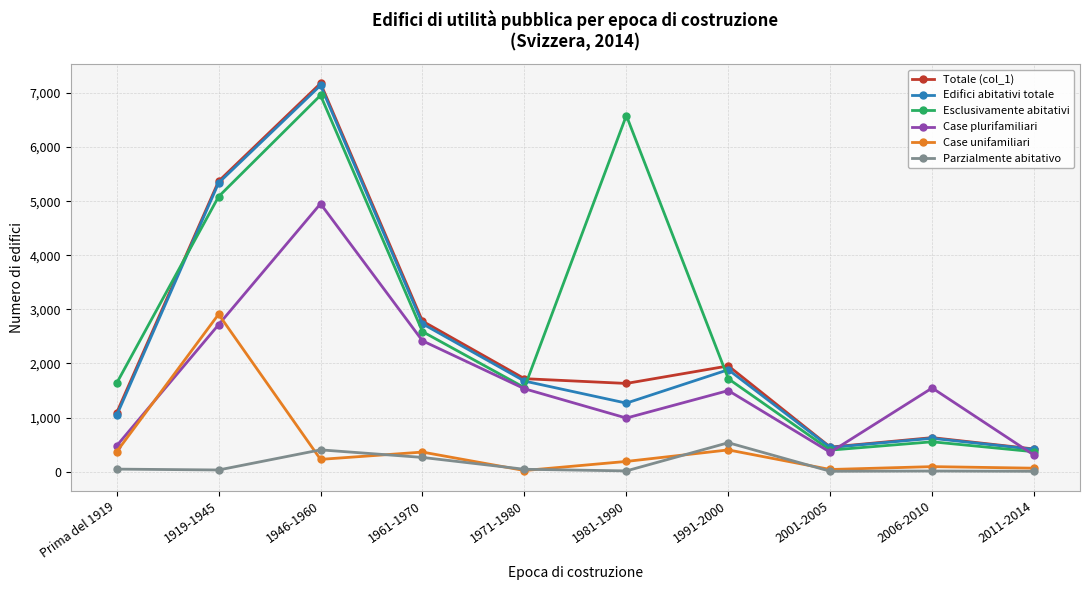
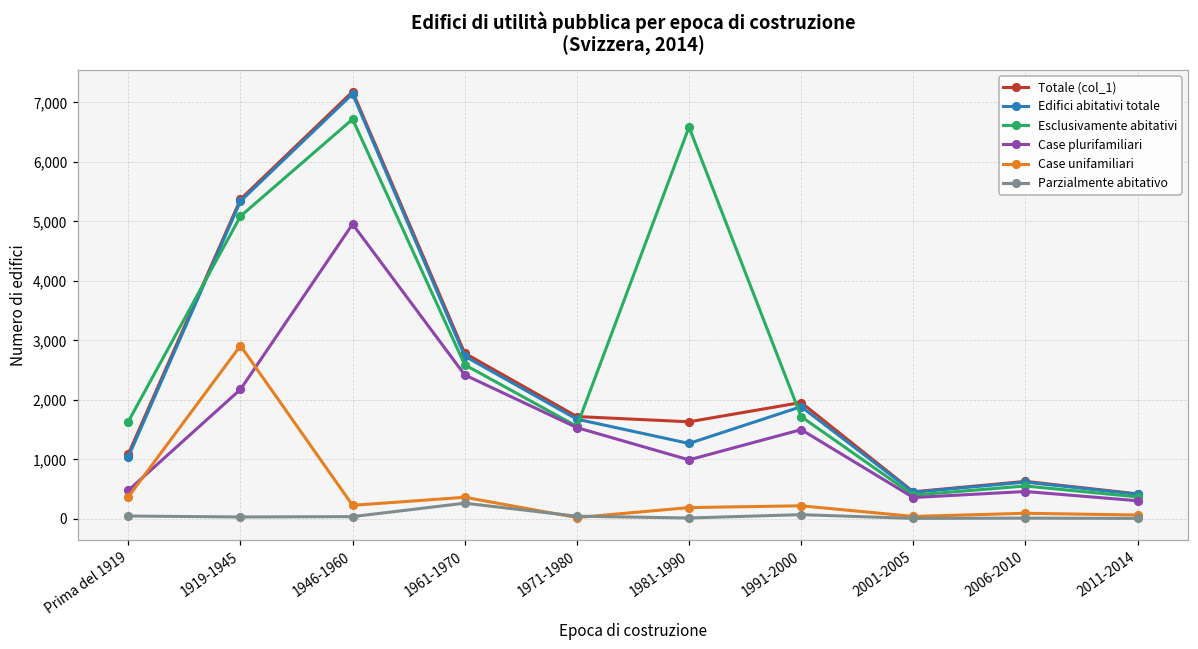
  {
    "Totale (col_1)": {
      "1961-1970": "2,800",
      "1981-1990": "1,600",
      "1991-2000": "2,000"
    },
    "Edifici abitativi totale": {
      "1961-1970": "2,700",
      "1981-1990": "1,300",
      "1991-2000": "1,900"
    },
    "Esclusivamente abitativi": {
      "Prima del 1919": "1,600",
      "1919-1945": "5,100",
-     "1946-1960": "7,000",
+     "1946-1960": "6,700",
      "1961-1970": "2,600",
      "1981-1990": "6,600",
      "1991-2000": "1,700",
      "2006-2010": "600"
    },
    "Case plurifamiliari": {
      "Prima del 1919": "500",
-     "1919-1945": "2,700",
+     "1919-1945": "2,200",
      "1946-1960": "5,000",
      "1961-1970": "2,400",
      "1981-1990": "1,000",
      "1991-2000": "1,500",
-     "2006-2010": "1,500",
+     "2006-2010": "500",
      "2011-2014": "300"
    },
    "Case unifamiliari": {
      "Prima del 1919": "400",
      "1919-1945": "2,900",
      "1946-1960": "200",
      "1961-1970": "400",
      "1981-1990": "200",
-     "1991-2000": "400",
+     "1991-2000": "200",
      "2006-2010": "100",
      "2011-2014": "100"
    },
    "Parzialmente abitativo": {
      "Prima del 1919": "0",
      "1919-1945": "0",
-     "1946-1960": "400",
+     "1946-1960": "0",
      "1961-1970": "300",
      "1981-1990": "0",
-     "1991-2000": "500",
+     "1991-2000": "100",
      "2006-2010": "0",
      "2011-2014": "0"
    }
  }
